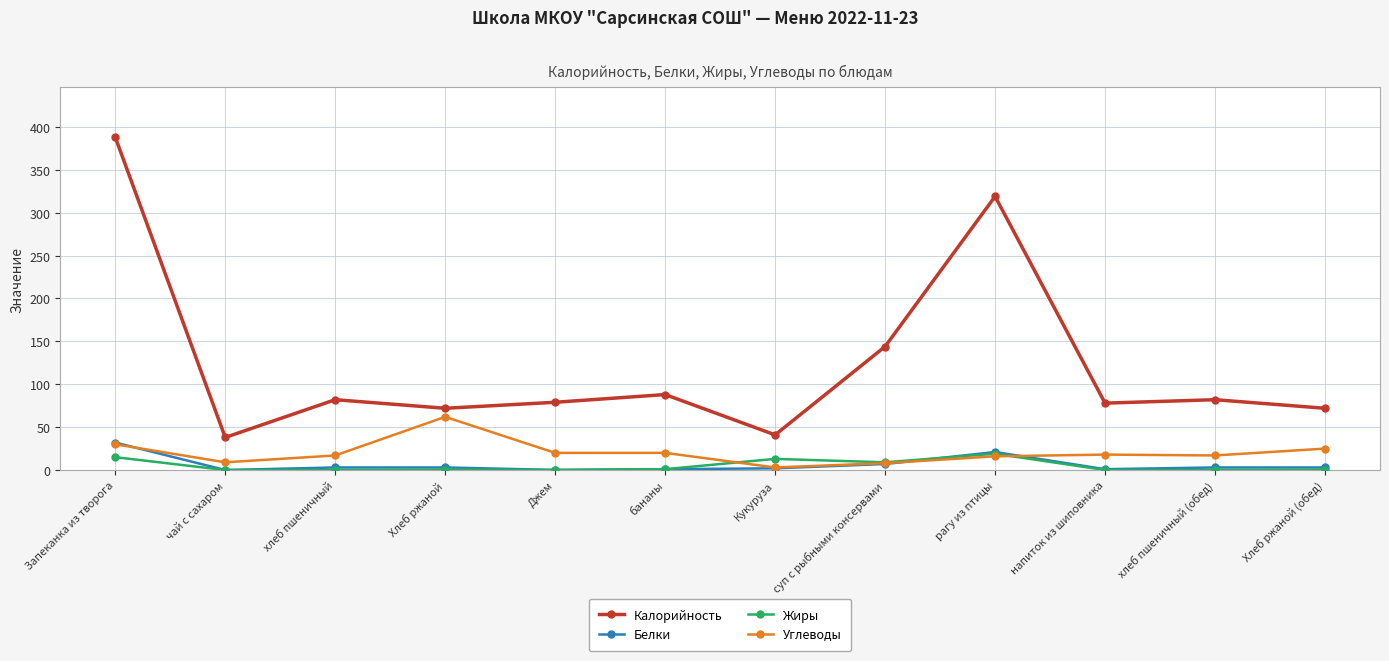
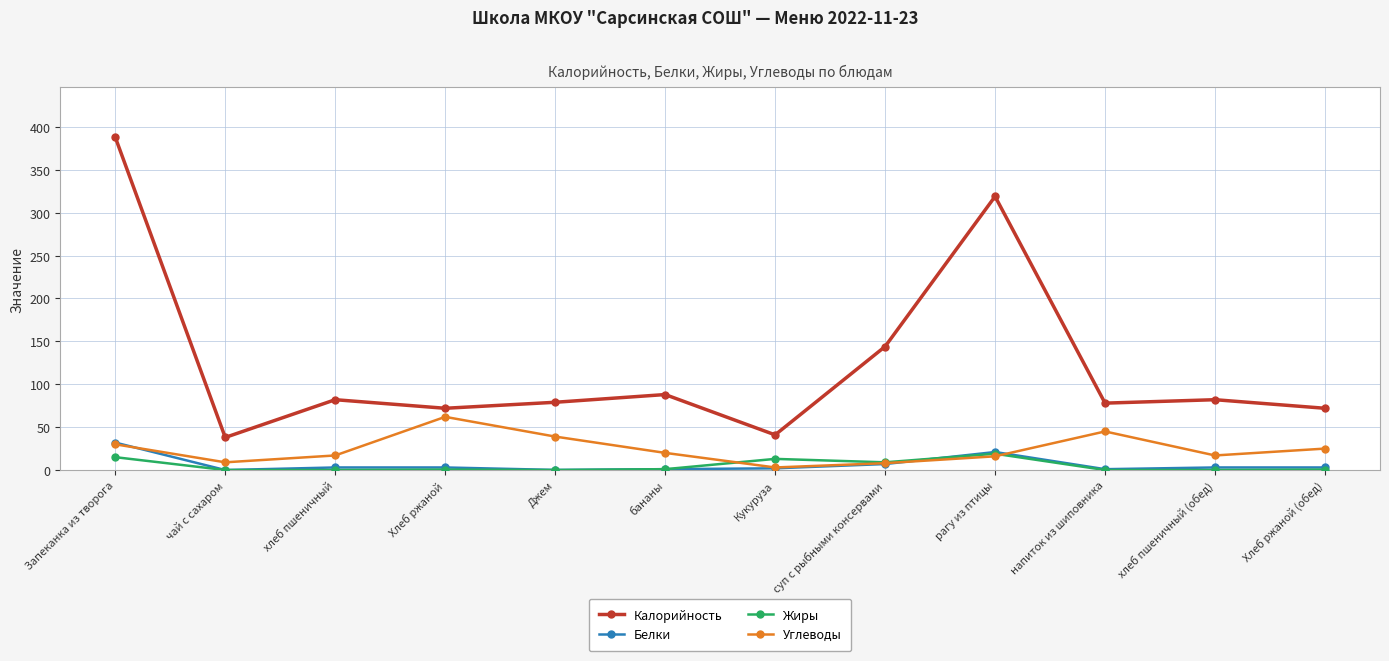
  {
    "Калорийность": {
      "Запеканка из творога": 390,
      "чай с сахаром": 40,
      "хлеб пшеничный": 80,
      "Хлеб ржаной": 70,
      "Джем": 80,
      "бананы": 90,
      "Кукуруза": 40,
      "суп с рыбными консервами": 140,
      "рагу из птицы": 320,
      "напиток из шиповника": 80,
      "хлеб пшеничный (обед)": 80,
      "Хлеб ржаной (обед)": 70
    },
    "Белки": {
      "хлеб пшеничный": 0,
      "хлеб пшеничный (обед)": 0
    },
    "Жиры": {
      "Запеканка из творога": 20,
      "хлеб пшеничный": 0,
      "Кукуруза": 10,
      "хлеб пшеничный (обед)": 0
    },
    "Углеводы": {
      "чай с сахаром": 10,
      "хлеб пшеничный": 20,
      "Хлеб ржаной": 60,
-     "Джем": 20,
+     "Джем": 40,
      "бананы": 20,
      "рагу из птицы": 20,
-     "напиток из шиповника": 20,
+     "напиток из шиповника": 50,
      "хлеб пшеничный (обед)": 20,
      "Хлеб ржаной (обед)": 30
    }
  }
